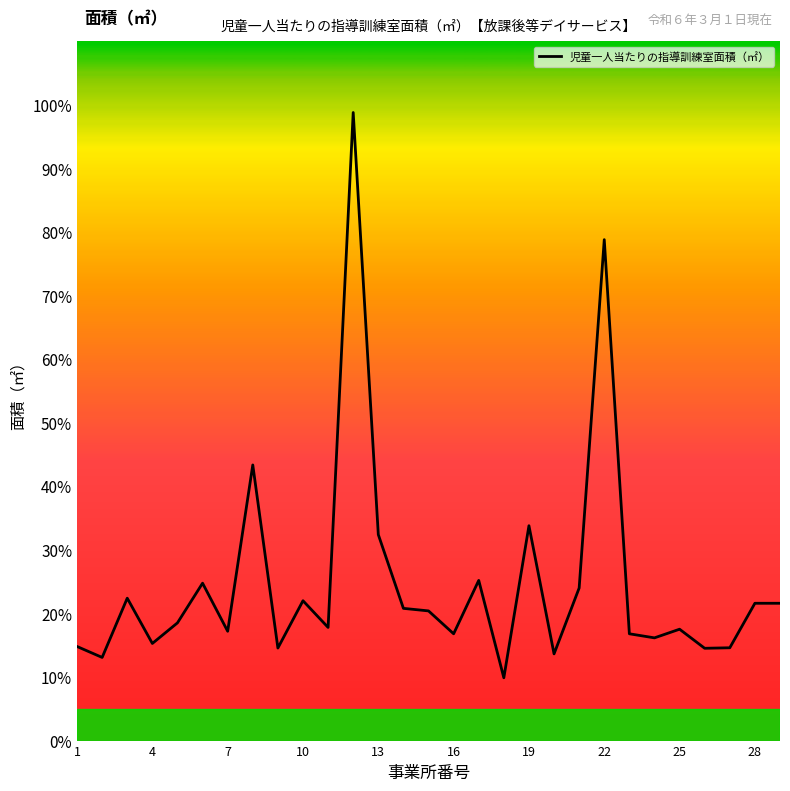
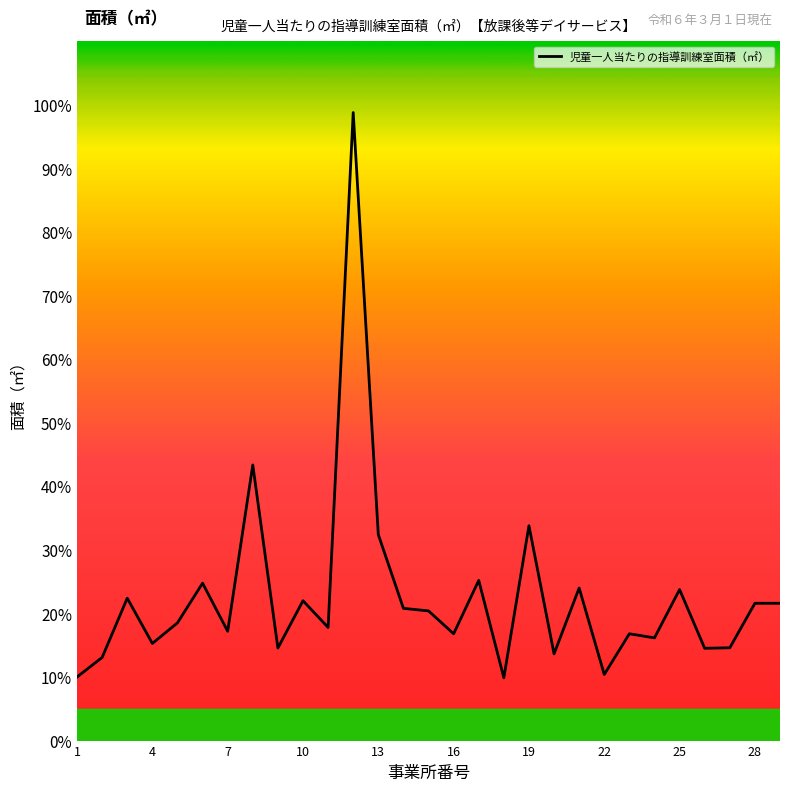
  {
-   "1": "15%",
+   "1": "10%",
    "4": "15%",
    "7": "17%",
    "10": "22%",
    "13": "32%",
    "16": "17%",
    "19": "34%",
-   "22": "79%",
-   "25": "18%",
+   "22": "10%",
+   "25": "24%",
    "28": "22%"
  }
